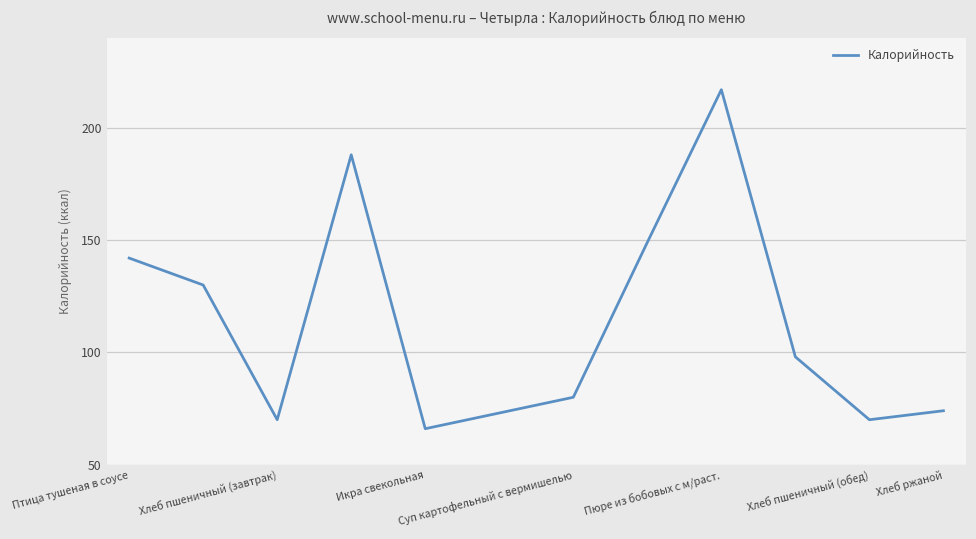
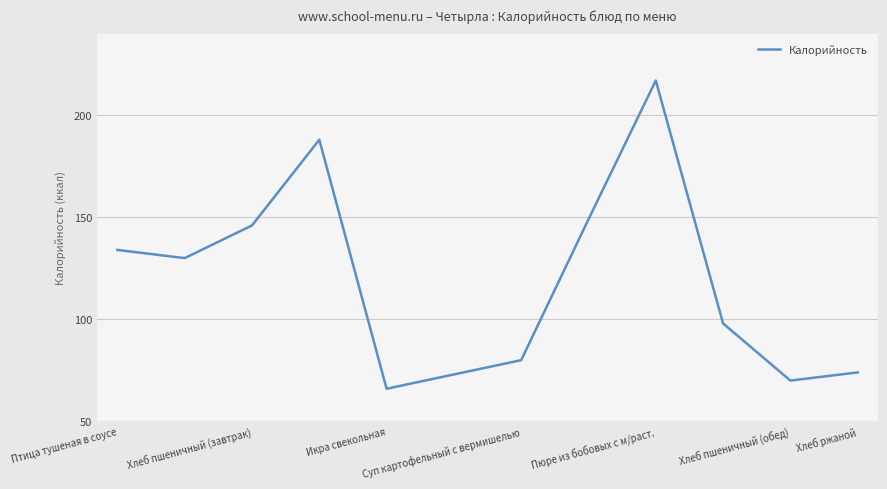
  {
-   "Птица тушеная в соусе": 142,
-   "Хлеб пшеничный (завтрак)": 70,
+   "Птица тушеная в соусе": 134,
+   "Хлеб пшеничный (завтрак)": 146,
    "Икра свекольная": 66,
    "Суп картофельный с вермишелью": 80,
    "Пюре из бобовых с м/раст.": 217,
    "Хлеб пшеничный (обед)": 70,
    "Хлеб ржаной": 74
  }
